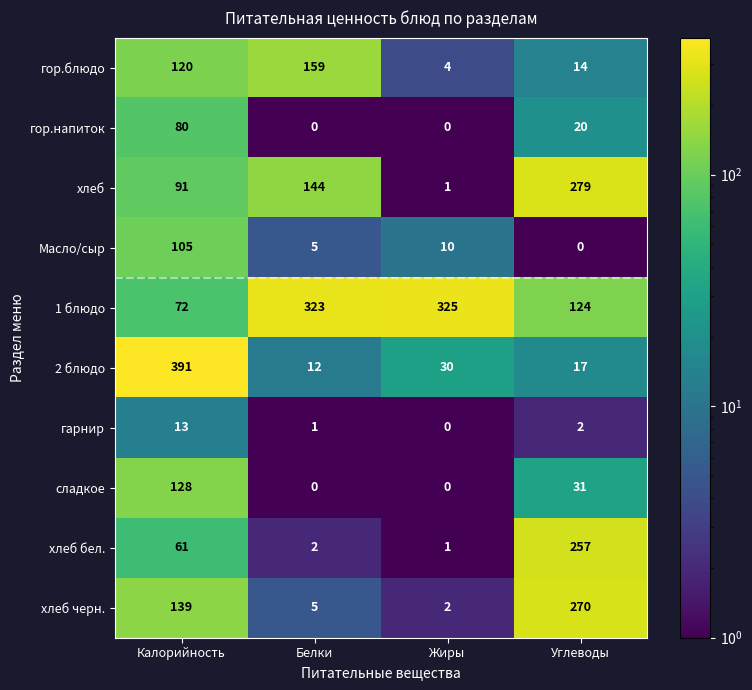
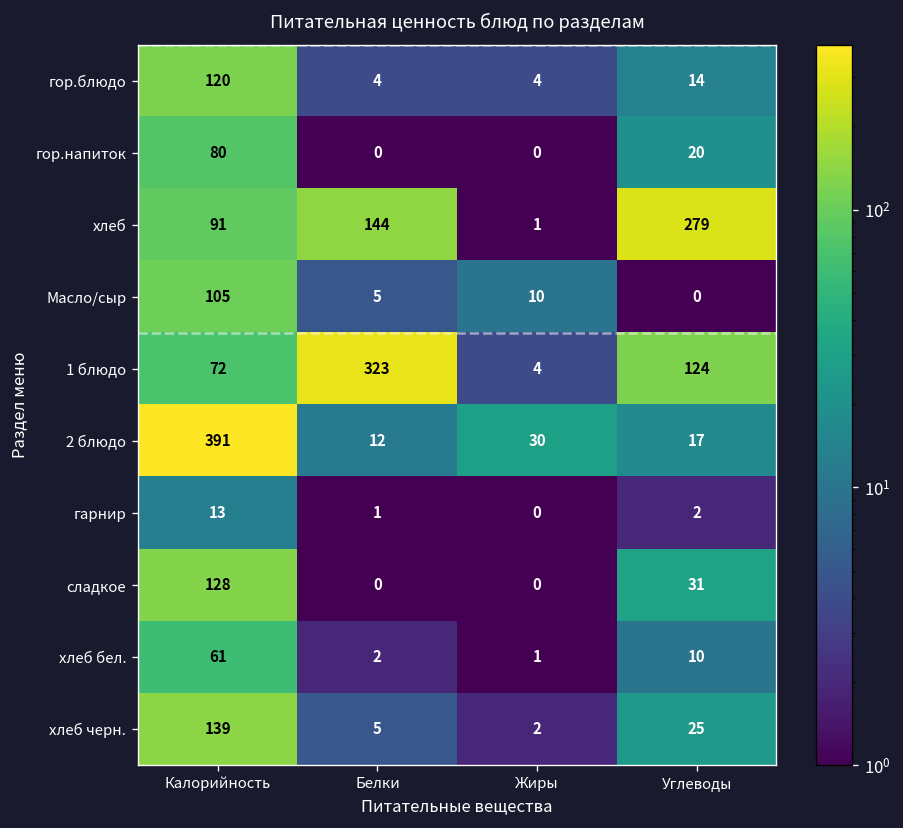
  {
    "гор.блюдо": {
      "Калорийность": 120,
-     "Белки": 159,
+     "Белки": 4,
      "Жиры": 4,
      "Углеводы": 14
    },
    "гор.напиток": {
      "Калорийность": 80,
      "Белки": 0,
      "Жиры": 0,
      "Углеводы": 20
    },
    "хлеб": {
      "Калорийность": 91,
      "Белки": 144,
      "Жиры": 1,
      "Углеводы": 279
    },
    "Масло/сыр": {
      "Калорийность": 105,
      "Белки": 5,
      "Жиры": 10,
      "Углеводы": 0
    },
    "1 блюдо": {
      "Калорийность": 72,
      "Белки": 323,
-     "Жиры": 325,
+     "Жиры": 4,
      "Углеводы": 124
    },
    "2 блюдо": {
      "Калорийность": 391,
      "Белки": 12,
      "Жиры": 30,
      "Углеводы": 17
    },
    "гарнир": {
      "Калорийность": 13,
      "Белки": 1,
      "Жиры": 0,
      "Углеводы": 2
    },
    "сладкое": {
      "Калорийность": 128,
      "Белки": 0,
      "Жиры": 0,
      "Углеводы": 31
    },
    "хлеб бел.": {
      "Калорийность": 61,
      "Белки": 2,
      "Жиры": 1,
-     "Углеводы": 257
+     "Углеводы": 10
    },
    "хлеб черн.": {
      "Калорийность": 139,
      "Белки": 5,
      "Жиры": 2,
-     "Углеводы": 270
+     "Углеводы": 25
    }
  }
